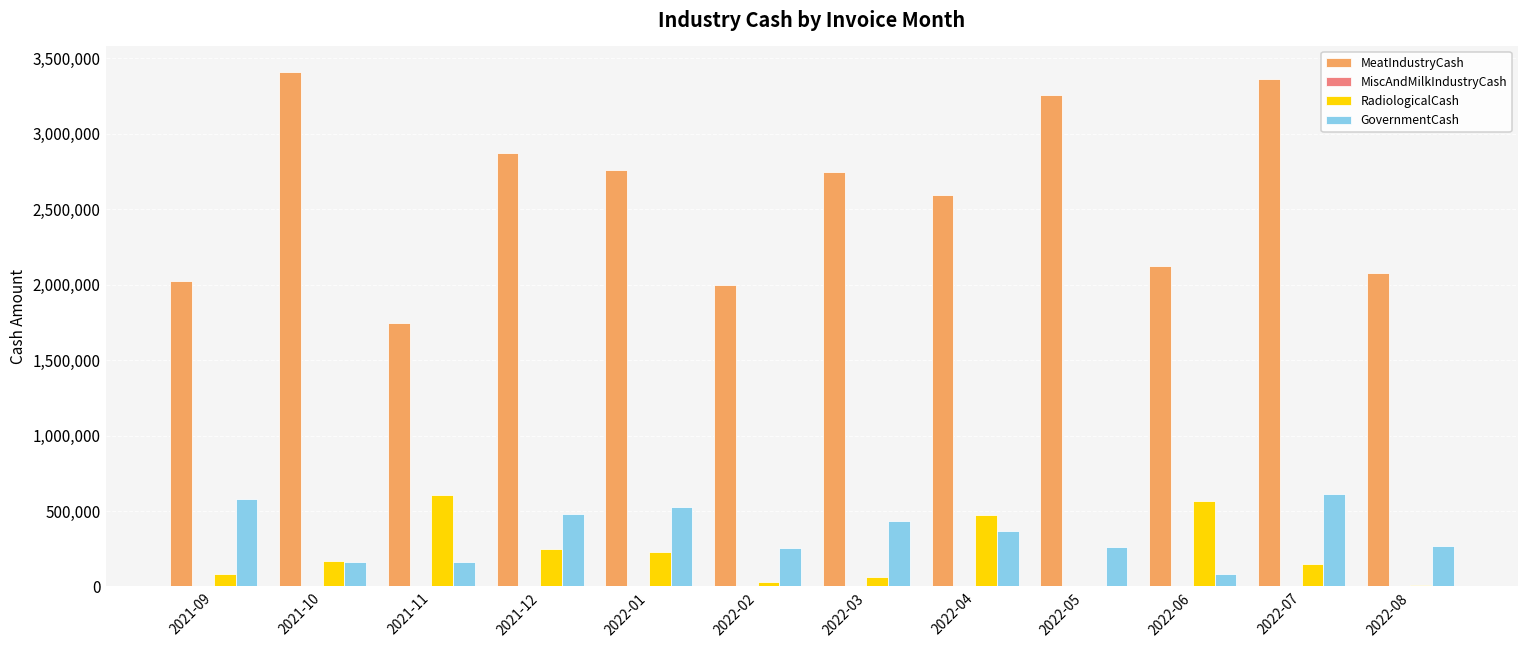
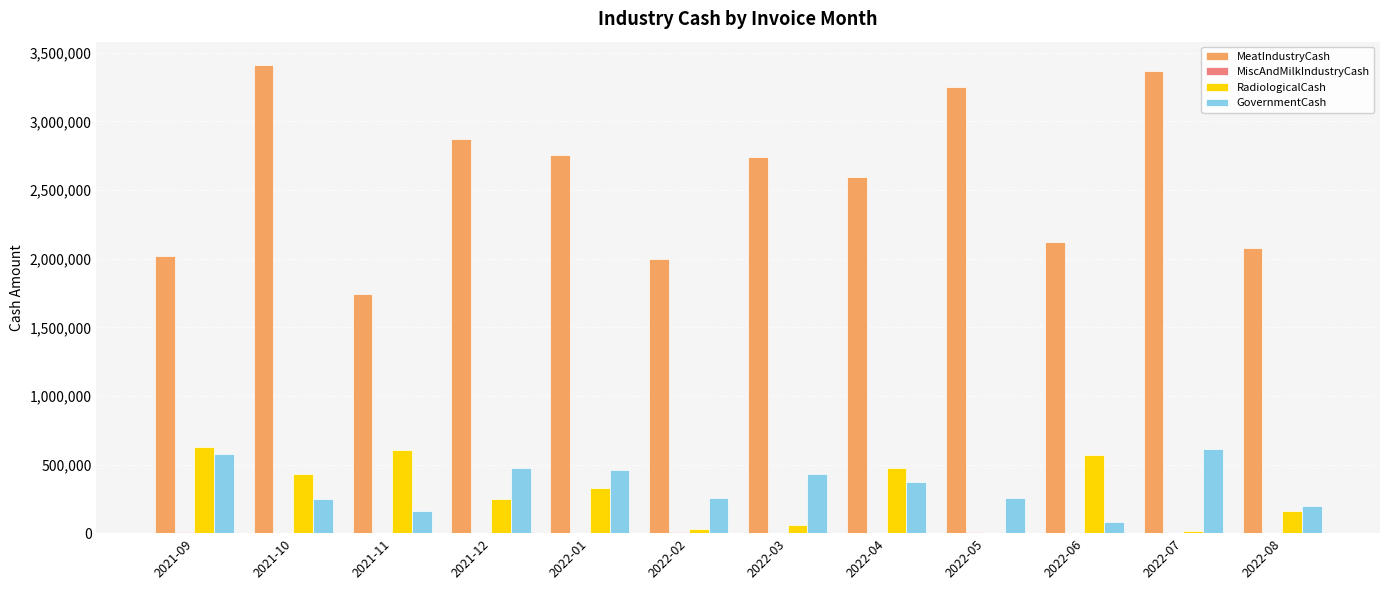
  {
    "RadiologicalCash": {
-     "2021-09": "80,000",
-     "2021-10": "170,000",
+     "2021-09": "630,000",
+     "2021-10": "430,000",
      "2021-11": "610,000",
      "2021-12": "250,000",
-     "2022-01": "230,000",
+     "2022-01": "330,000",
      "2022-02": "30,000",
      "2022-03": "60,000",
      "2022-04": "470,000",
      "2022-05": "0",
      "2022-06": "570,000",
-     "2022-07": "150,000",
-     "2022-08": "10,000"
+     "2022-07": "20,000",
+     "2022-08": "160,000"
    },
    "GovernmentCash": {
      "2021-09": "580,000",
-     "2021-10": "160,000",
+     "2021-10": "250,000",
      "2021-11": "160,000",
      "2021-12": "480,000",
-     "2022-01": "520,000",
+     "2022-01": "460,000",
      "2022-02": "250,000",
      "2022-03": "430,000",
      "2022-04": "370,000",
      "2022-05": "260,000",
      "2022-06": "80,000",
      "2022-07": "610,000",
-     "2022-08": "270,000"
+     "2022-08": "200,000"
    }
  }
